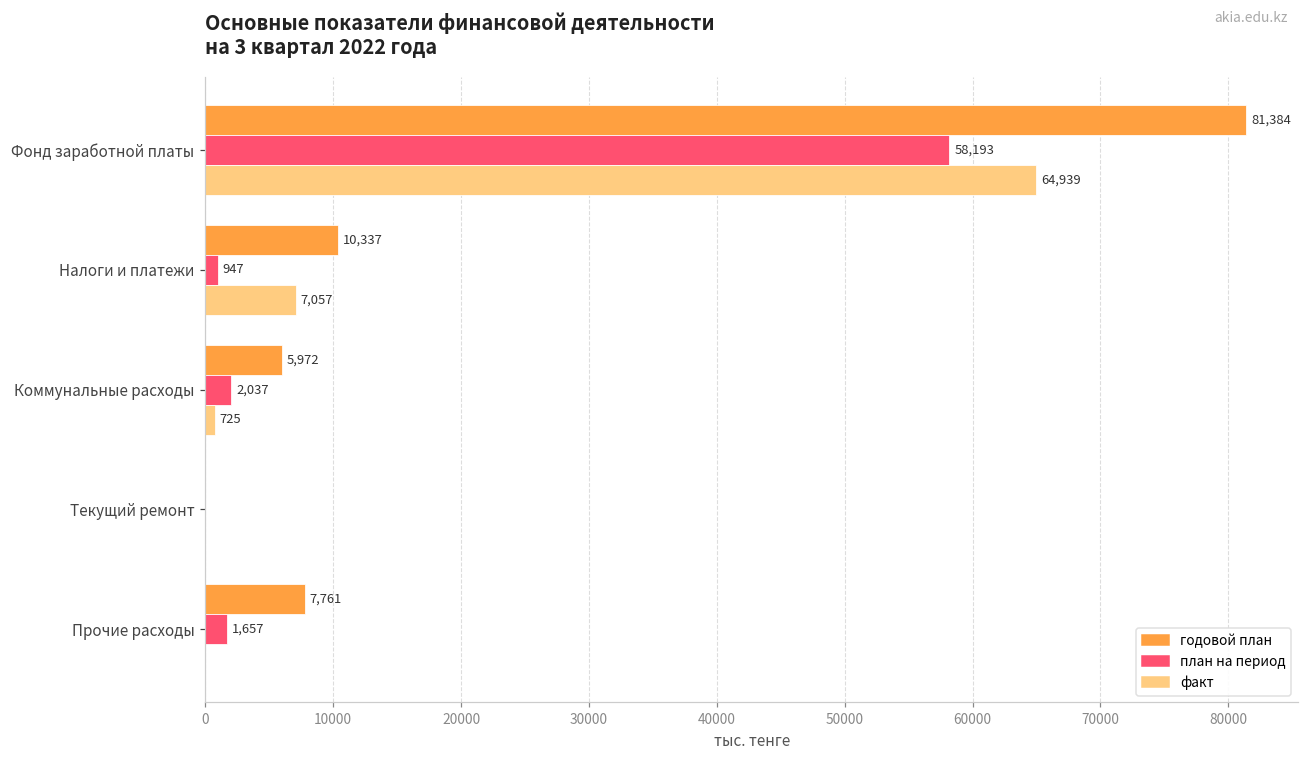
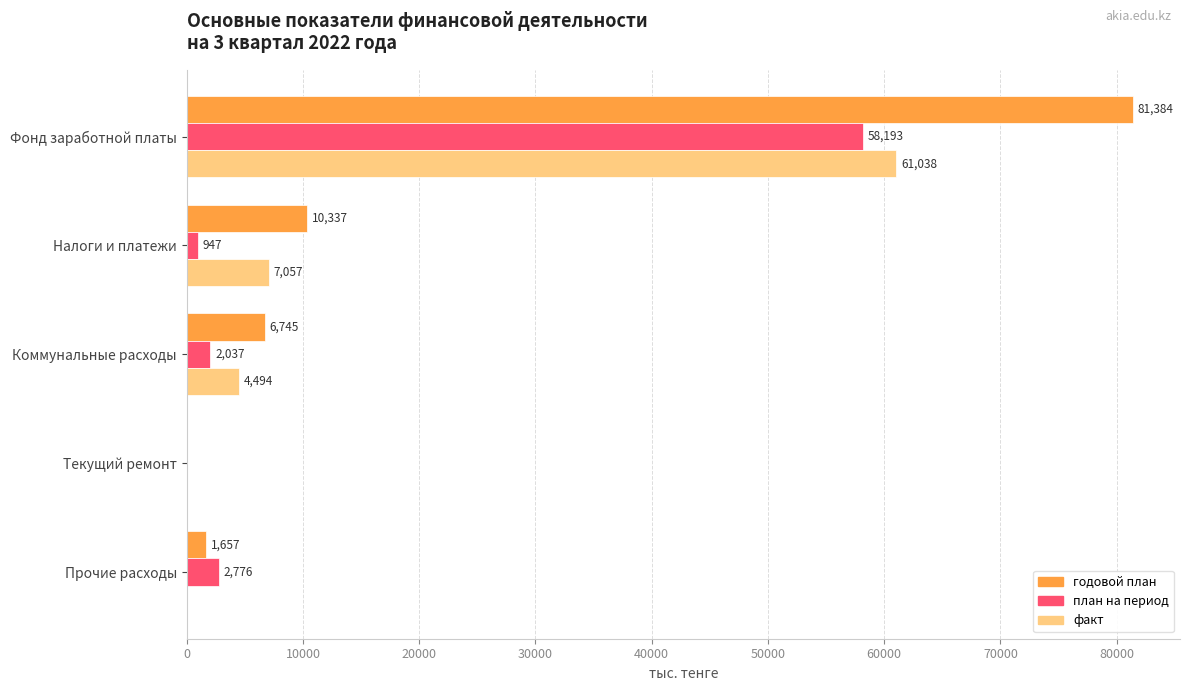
  {
    "годовой план": {
      "Фонд заработной платы": "81,384",
      "Налоги и платежи": "10,337",
-     "Коммунальные расходы": "5,972",
-     "Прочие расходы": "7,761"
+     "Коммунальные расходы": "6,745",
+     "Прочие расходы": "1,657"
    },
    "план на период": {
      "Фонд заработной платы": "58,193",
      "Налоги и платежи": "947",
      "Коммунальные расходы": "2,037",
-     "Прочие расходы": "1,657"
+     "Прочие расходы": "2,776"
    },
    "факт": {
-     "Фонд заработной платы": "64,939",
+     "Фонд заработной платы": "61,038",
      "Налоги и платежи": "7,057",
-     "Коммунальные расходы": "725"
+     "Коммунальные расходы": "4,494"
    }
  }
